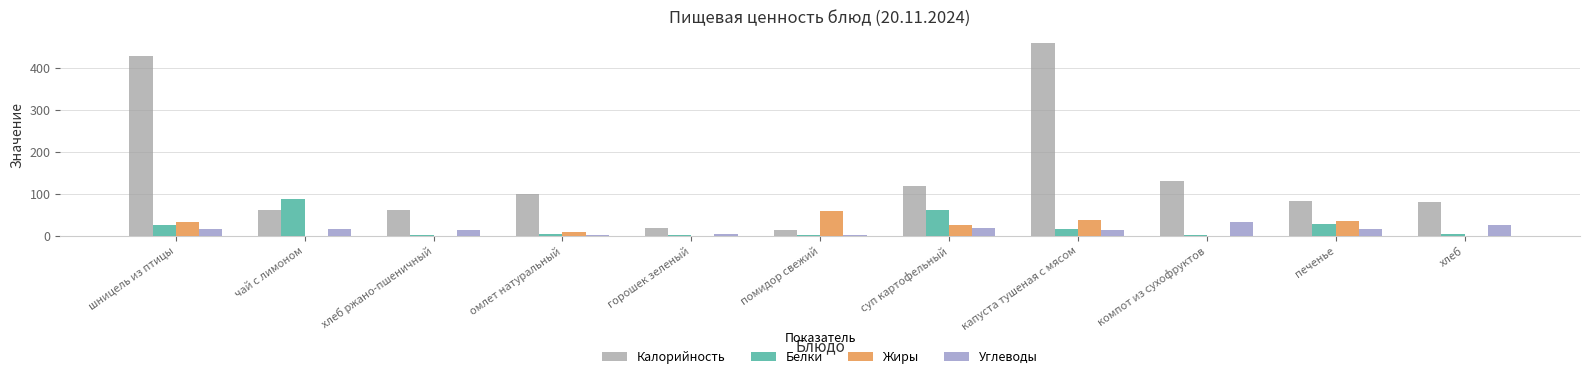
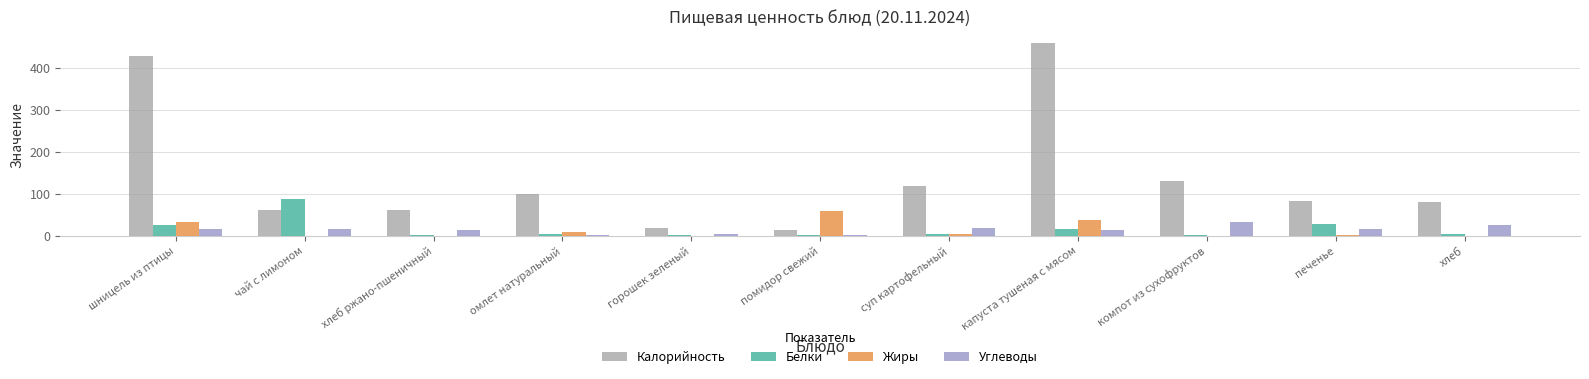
  {
    "Белки": {
      "шницель из птицы": 30,
      "чай с лимоном": 90,
-     "суп картофельный": 60,
+     "суп картофельный": 0,
      "капуста тушеная с мясом": 20,
      "печенье": 30
    },
    "Жиры": {
      "шницель из птицы": 30,
      "чай с лимоном": 0,
      "омлет натуральный": 10,
      "помидор свежий": 60,
-     "суп картофельный": 30,
+     "суп картофельный": 0,
      "капуста тушеная с мясом": 40,
-     "печенье": 40
+     "печенье": 0
    }
  }
